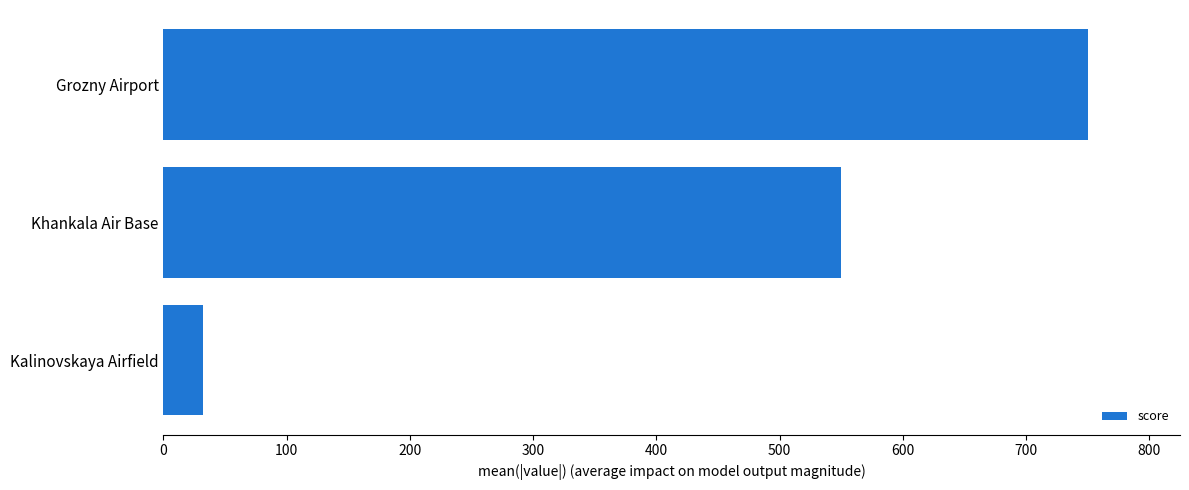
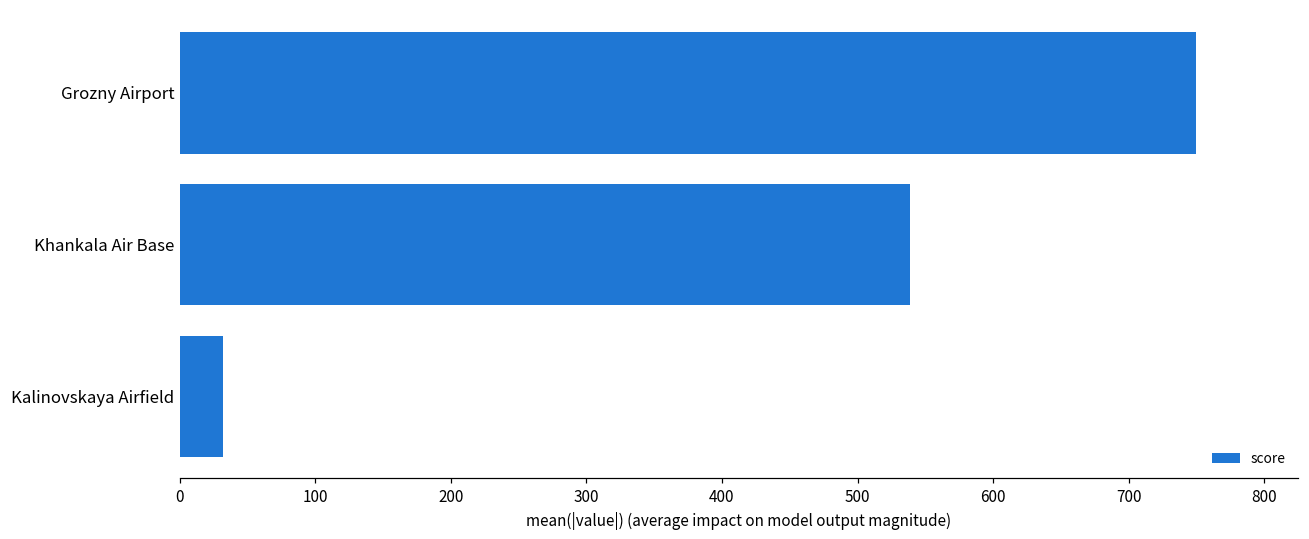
  {
    "Grozny Airport": 750,
-   "Khankala Air Base": 550,
+   "Khankala Air Base": 539,
    "Kalinovskaya Airfield": 32
  }
